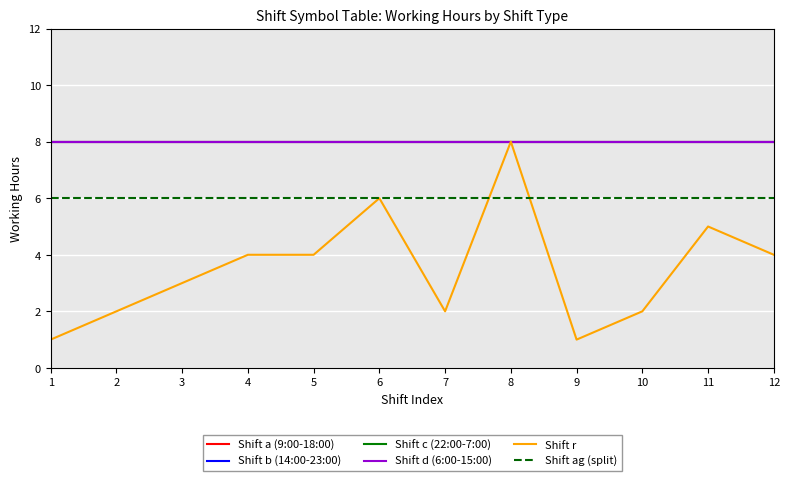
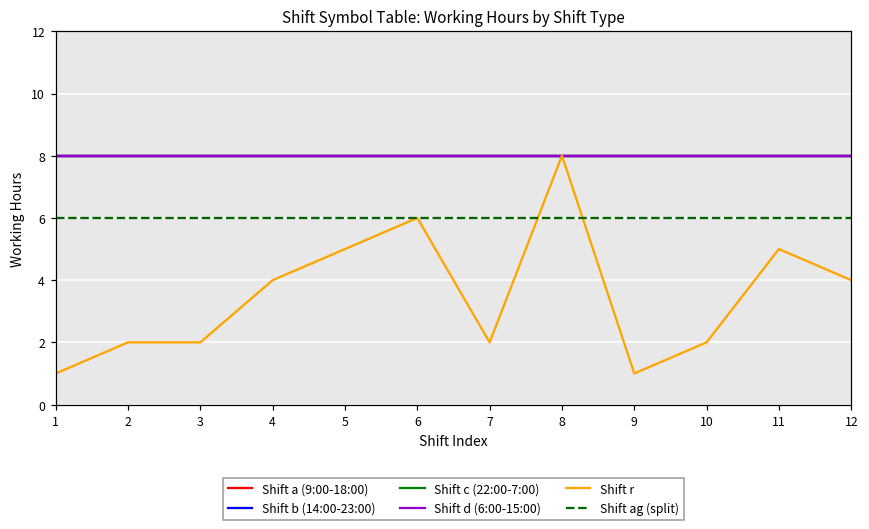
  {
    "Shift d (6:00-15:00)": {
      "1": 8,
      "2": 8,
      "3": 8,
      "4": 8,
      "5": 8,
      "6": 8,
      "7": 8,
      "9": 8,
      "10": 8,
      "11": 8,
      "12": 8
    },
    "Shift r": {
      "1": 1,
      "2": 2,
-     "3": 3,
+     "3": 2,
      "4": 4,
-     "5": 4,
+     "5": 5,
      "7": 2,
      "9": 1,
      "10": 2,
      "11": 5,
      "12": 4
    },
    "Shift ag (split)": {
      "1": 6,
      "2": 6,
      "3": 6,
      "4": 6,
      "5": 6,
      "7": 6,
      "8": 6,
      "9": 6,
      "10": 6,
      "11": 6,
      "12": 6
    }
  }
